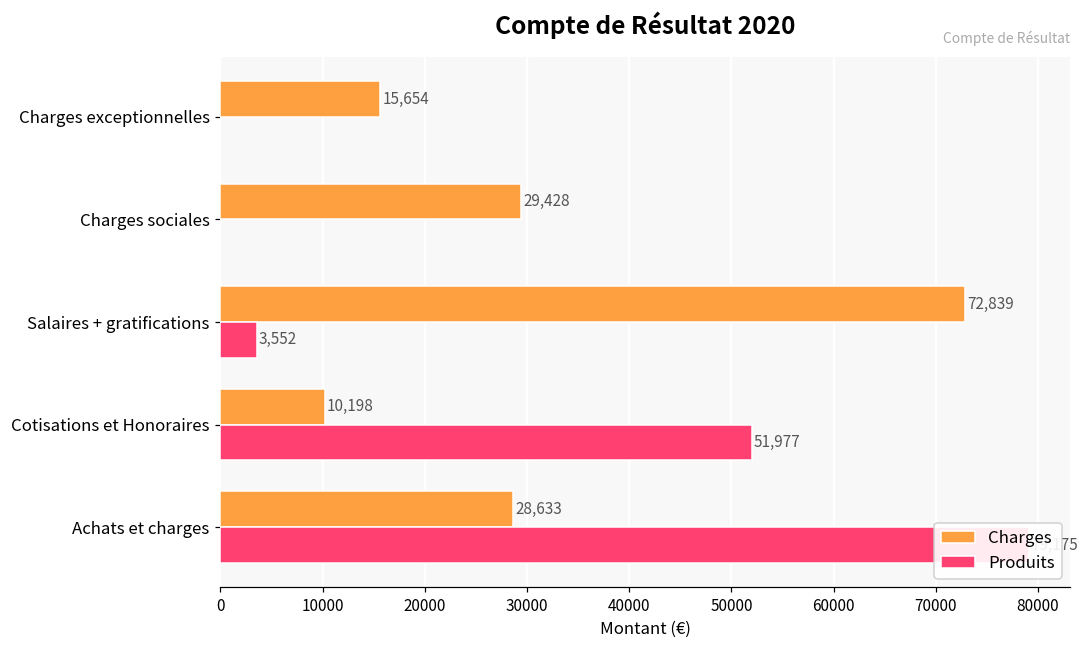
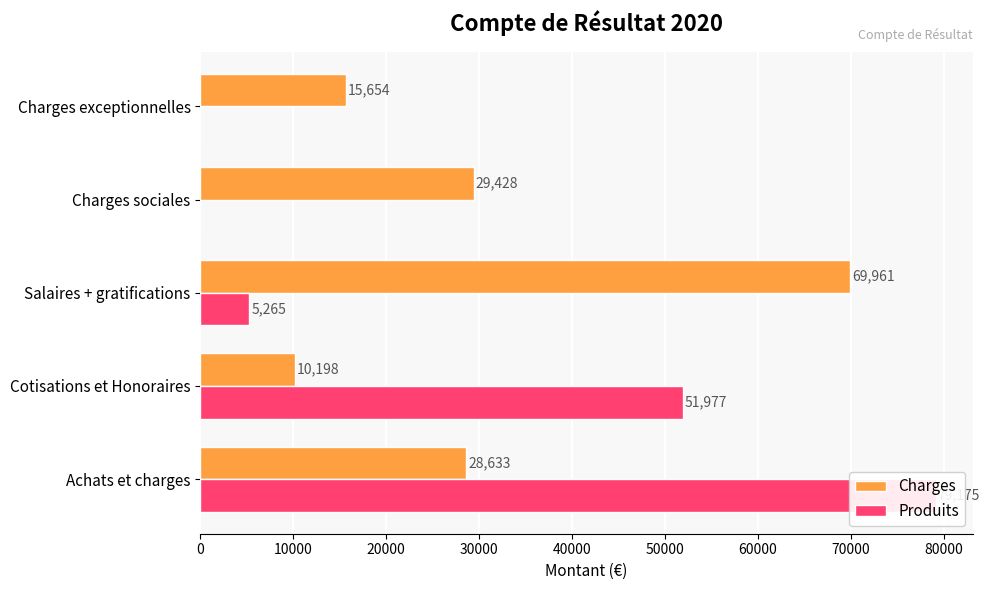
  {
    "Charges": {
      "Charges exceptionnelles": "15,654",
      "Charges sociales": "29,428",
-     "Salaires + gratifications": "72,839",
+     "Salaires + gratifications": "69,961",
      "Cotisations et Honoraires": "10,198",
      "Achats et charges": "28,633"
    },
    "Produits": {
-     "Salaires + gratifications": "3,552",
+     "Salaires + gratifications": "5,265",
      "Cotisations et Honoraires": "51,977"
    }
  }
